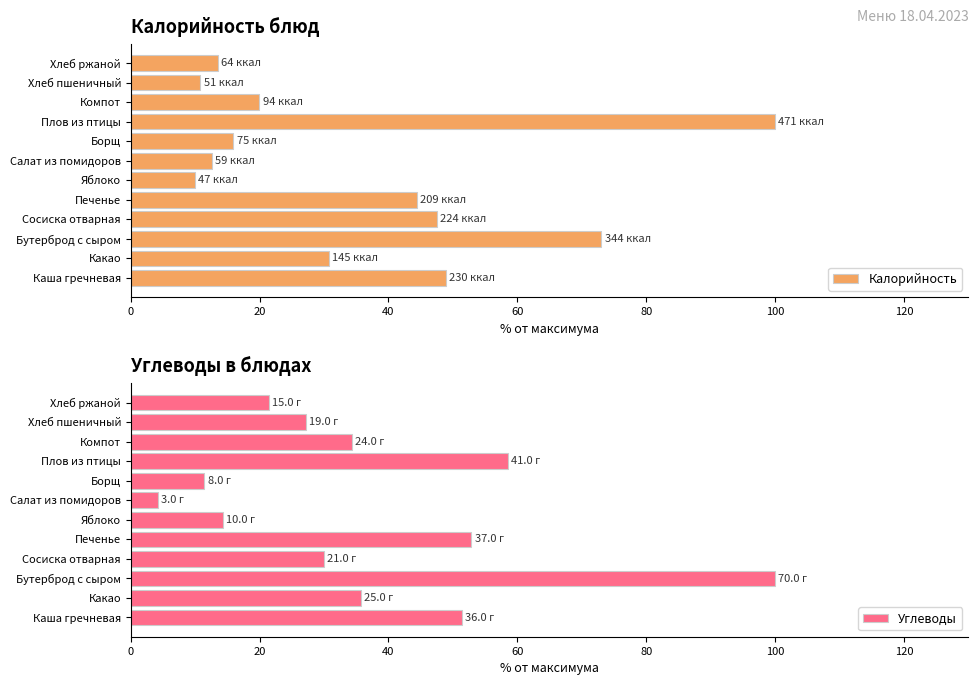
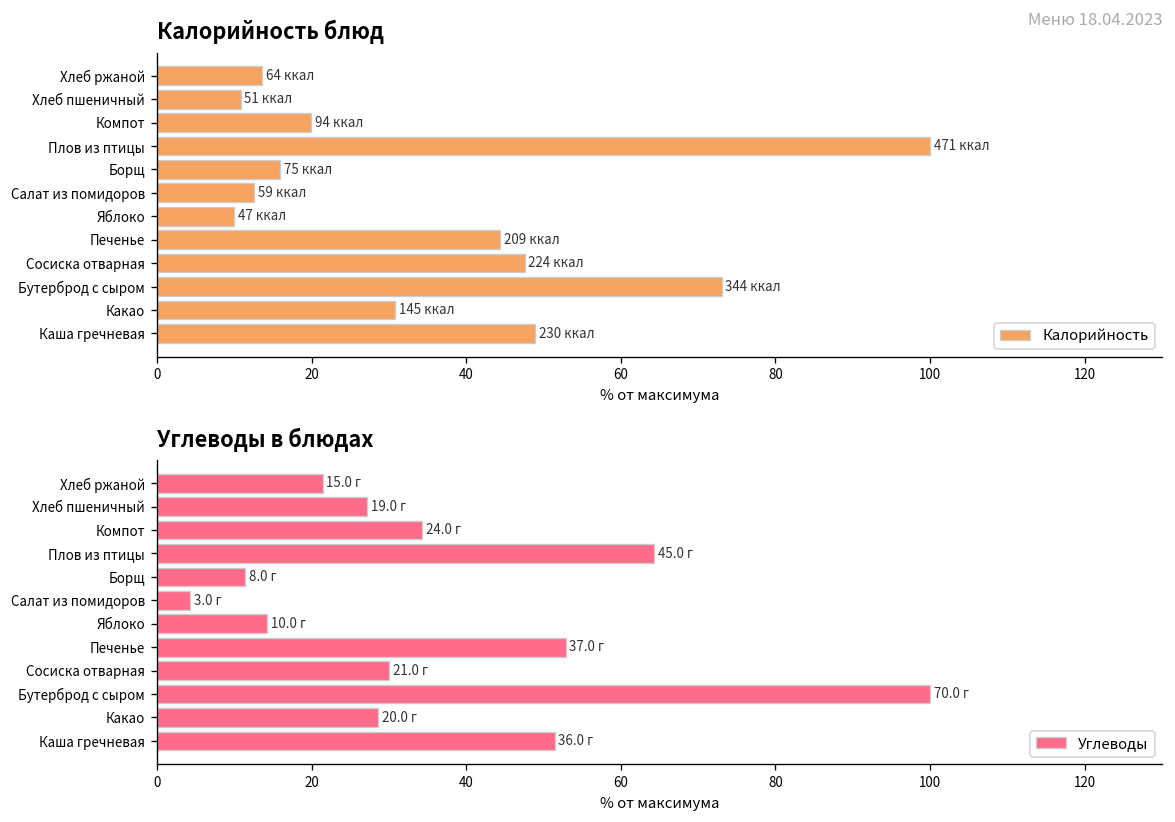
  {
    "Углеводы в блюдах": {
-     "Плов из птицы": 41.0,
-     "Какао": 25.0
+     "Плов из птицы": 45.0,
+     "Какао": 20.0
    }
  }
